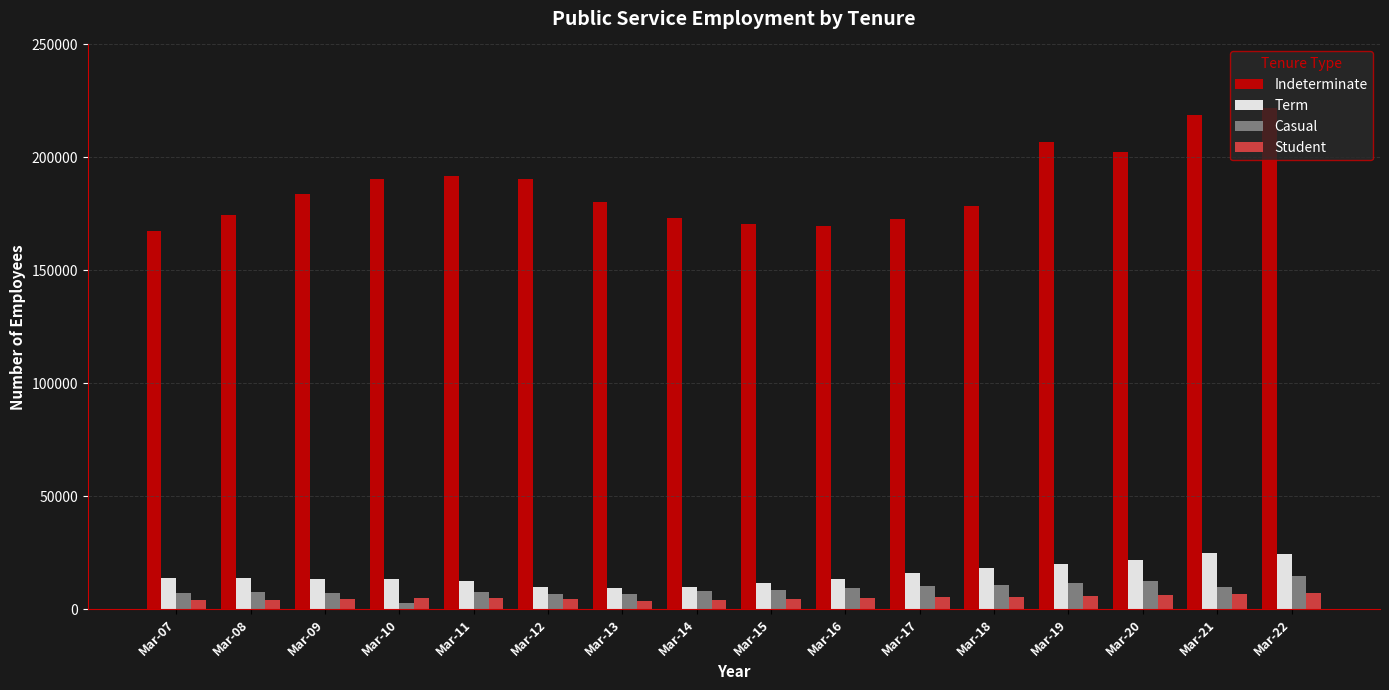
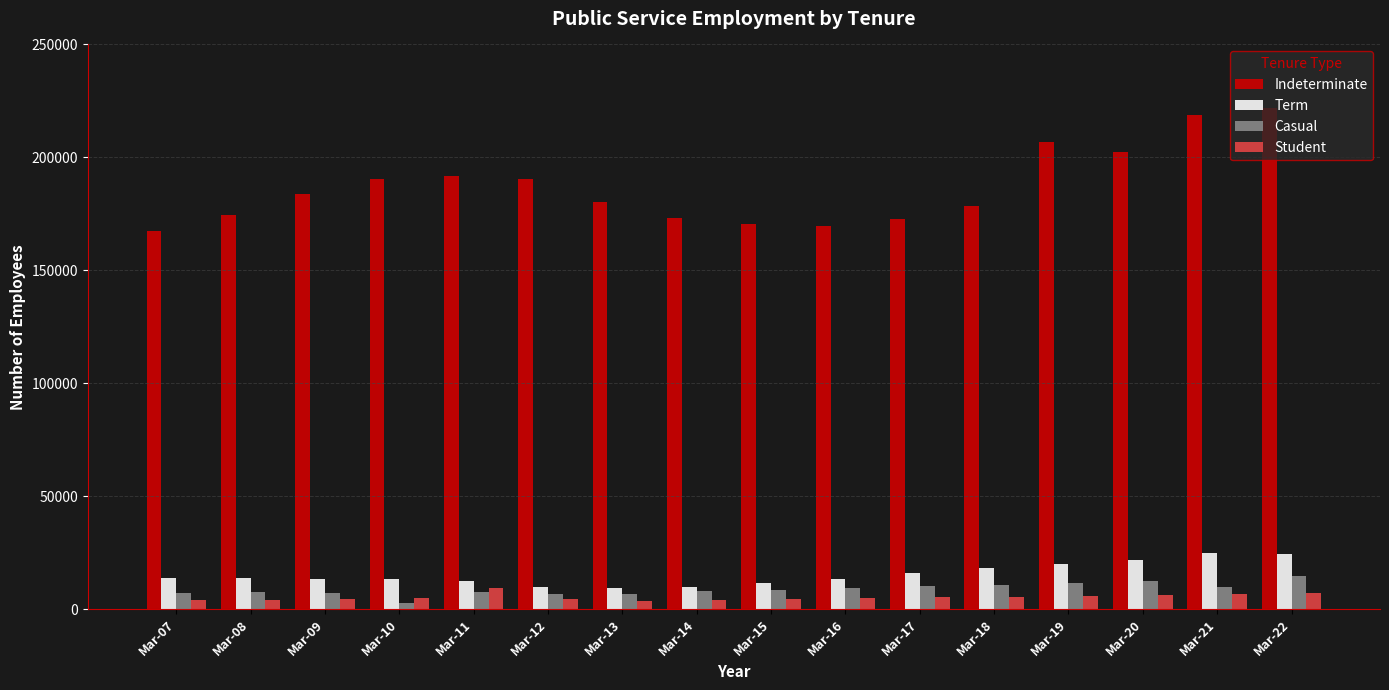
  {
    "Indeterminate": {
      "Mar-07": 167000,
      "Mar-08": 175000,
      "Mar-09": 184000,
      "Mar-10": 190000,
      "Mar-11": 192000,
      "Mar-12": 190000,
      "Mar-13": 180000,
      "Mar-14": 173000,
      "Mar-15": 171000,
      "Mar-16": 170000,
      "Mar-17": 173000,
      "Mar-18": 178000,
      "Mar-19": 207000,
      "Mar-20": 203000,
      "Mar-21": 219000
    },
    "Term": {
      "Mar-07": 14000,
      "Mar-08": 14000,
      "Mar-09": 13000,
      "Mar-10": 13000,
      "Mar-11": 12000,
      "Mar-12": 10000,
      "Mar-13": 9000,
      "Mar-14": 10000,
      "Mar-15": 12000,
      "Mar-16": 13000,
      "Mar-17": 16000,
      "Mar-18": 18000,
      "Mar-19": 20000,
      "Mar-20": 22000,
      "Mar-21": 25000,
      "Mar-22": 25000
    },
    "Casual": {
      "Mar-07": 7000,
      "Mar-08": 7000,
      "Mar-09": 7000,
      "Mar-10": 3000,
      "Mar-11": 8000,
      "Mar-12": 7000,
      "Mar-13": 7000,
      "Mar-14": 8000,
      "Mar-15": 9000,
      "Mar-16": 9000,
      "Mar-17": 10000,
      "Mar-18": 11000,
      "Mar-19": 12000,
      "Mar-20": 12000,
      "Mar-21": 10000,
      "Mar-22": 15000
    },
    "Student": {
      "Mar-07": 4000,
      "Mar-08": 4000,
      "Mar-09": 5000,
      "Mar-10": 5000,
-     "Mar-11": 5000,
+     "Mar-11": 9000,
      "Mar-12": 5000,
      "Mar-13": 4000,
      "Mar-14": 4000,
      "Mar-15": 4000,
      "Mar-16": 5000,
      "Mar-17": 5000,
      "Mar-18": 5000,
      "Mar-19": 6000,
      "Mar-20": 6000,
      "Mar-21": 7000,
      "Mar-22": 7000
    }
  }
